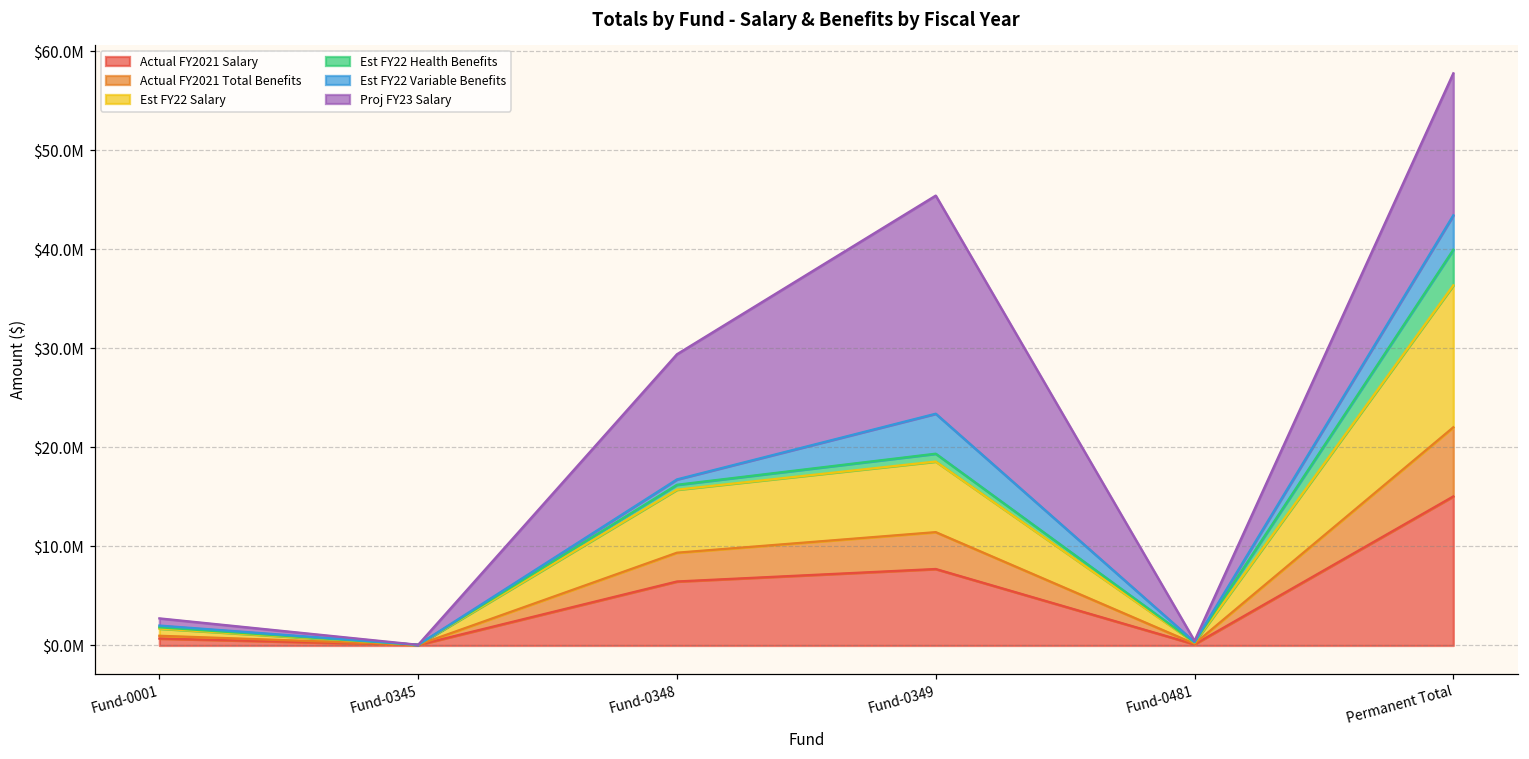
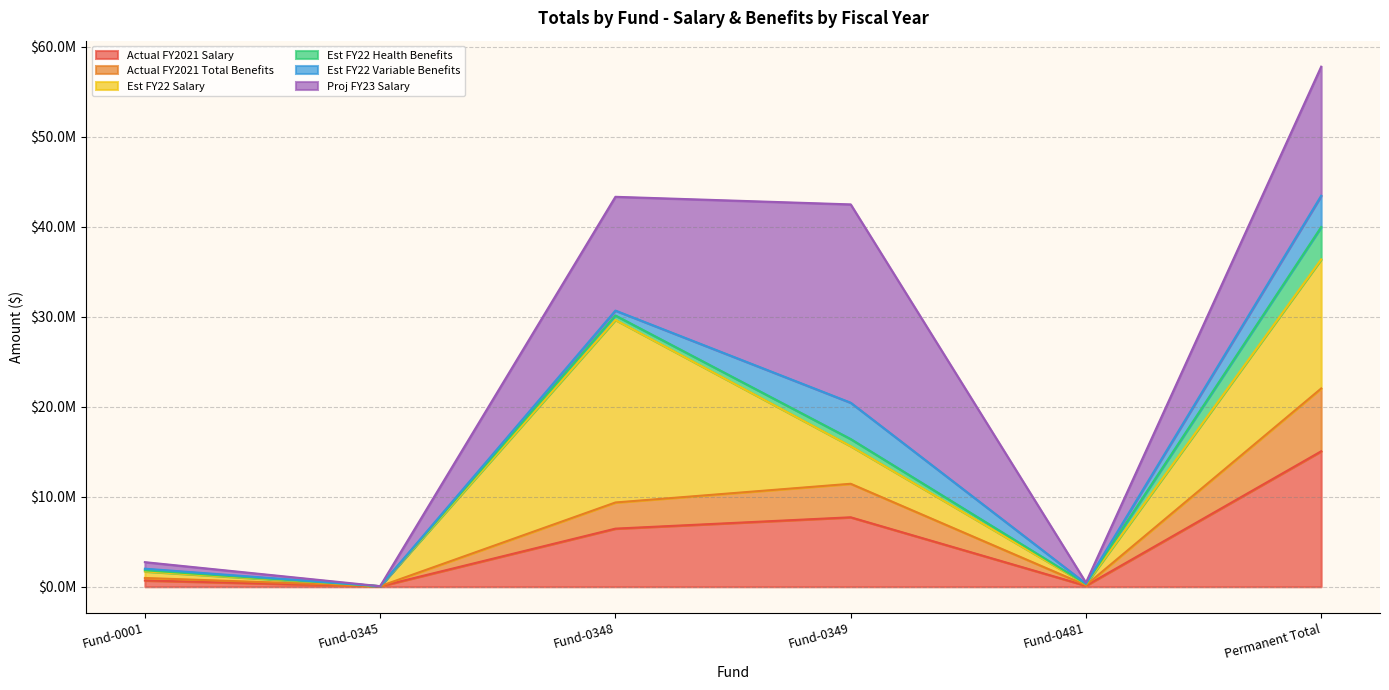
  {
    "Est FY22 Salary": {
-     "Fund-0348": "$6000000",
-     "Fund-0349": "$7000000",
+     "Fund-0348": "$20000000",
+     "Fund-0349": "$4000000",
      "Permanent Total": "$14000000"
    },
    "Est FY22 Health Benefits": {
      "Fund-0348": "$0",
      "Fund-0349": "$1000000",
      "Permanent Total": "$4000000"
    },
    "Est FY22 Variable Benefits": {
      "Fund-0348": "$1000000",
      "Fund-0349": "$4000000",
      "Permanent Total": "$3000000"
    },
    "Proj FY23 Salary": {
      "Fund-0001": "$1000000",
      "Fund-0348": "$13000000",
      "Fund-0349": "$22000000",
      "Permanent Total": "$14000000"
    }
  }
